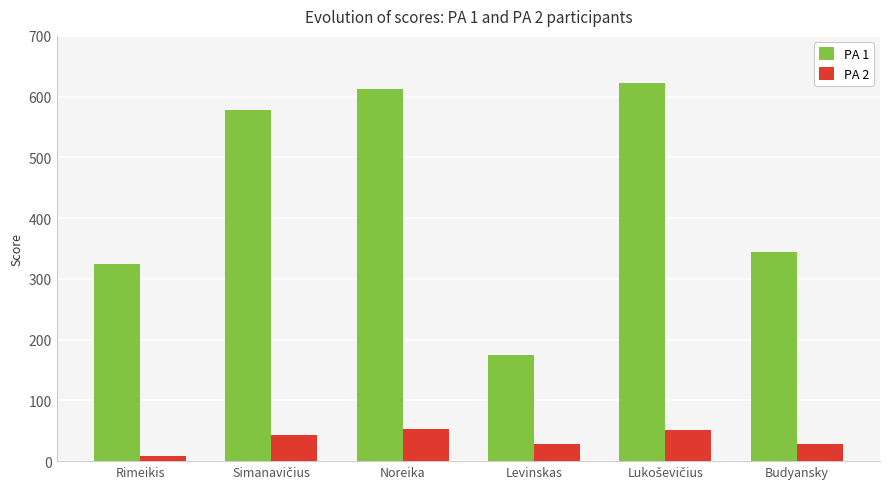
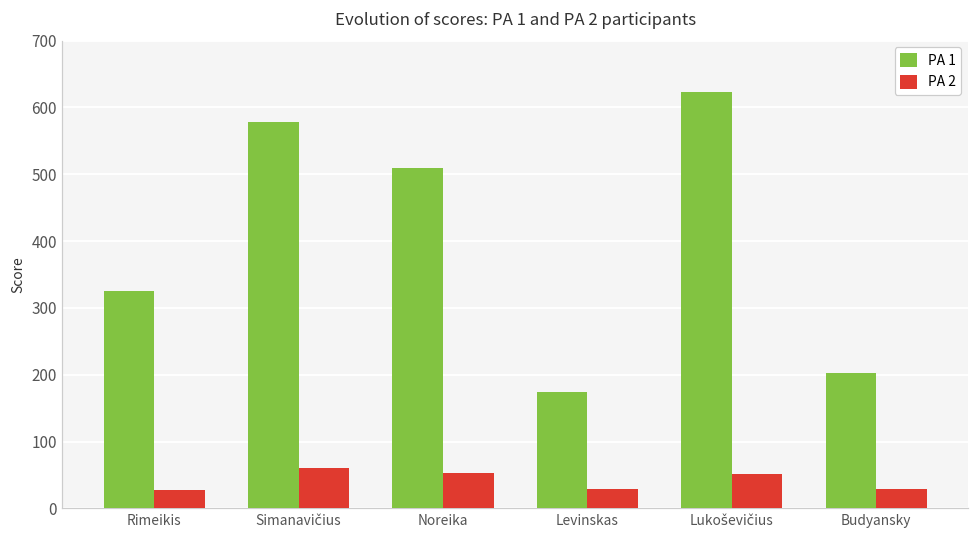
  {
    "PA 1": {
      "Rimeikis": 330,
      "Simanavičius": 580,
-     "Noreika": 610,
+     "Noreika": 510,
      "Levinskas": 170,
      "Lukoševičius": 620,
-     "Budyansky": 350
+     "Budyansky": 200
    },
    "PA 2": {
-     "Rimeikis": 10,
-     "Simanavičius": 40,
+     "Rimeikis": 30,
+     "Simanavičius": 60,
      "Noreika": 50,
      "Levinskas": 30,
      "Lukoševičius": 50,
      "Budyansky": 30
    }
  }
